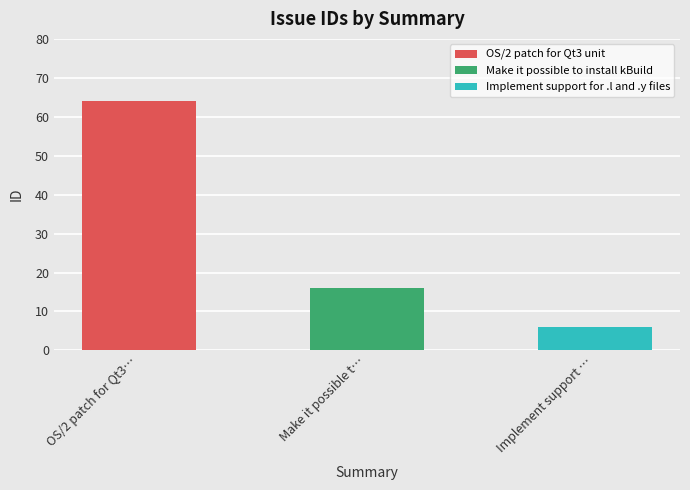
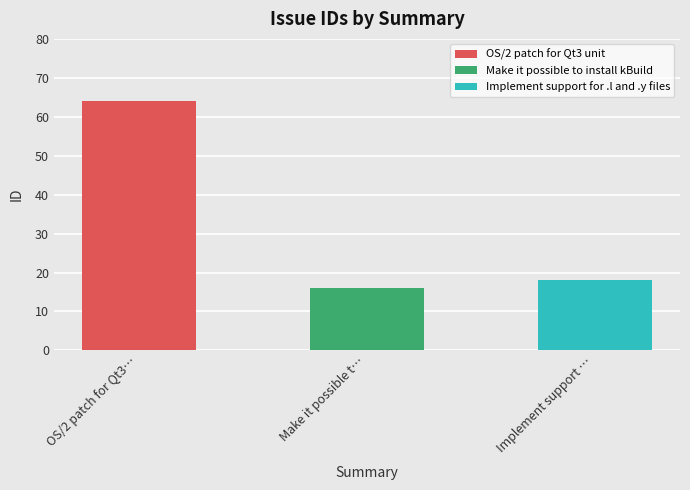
  {
    "OS/2 patch for Qt3…": 64,
    "Make it possible t…": 16,
-   "Implement support …": 6
+   "Implement support …": 18
  }
